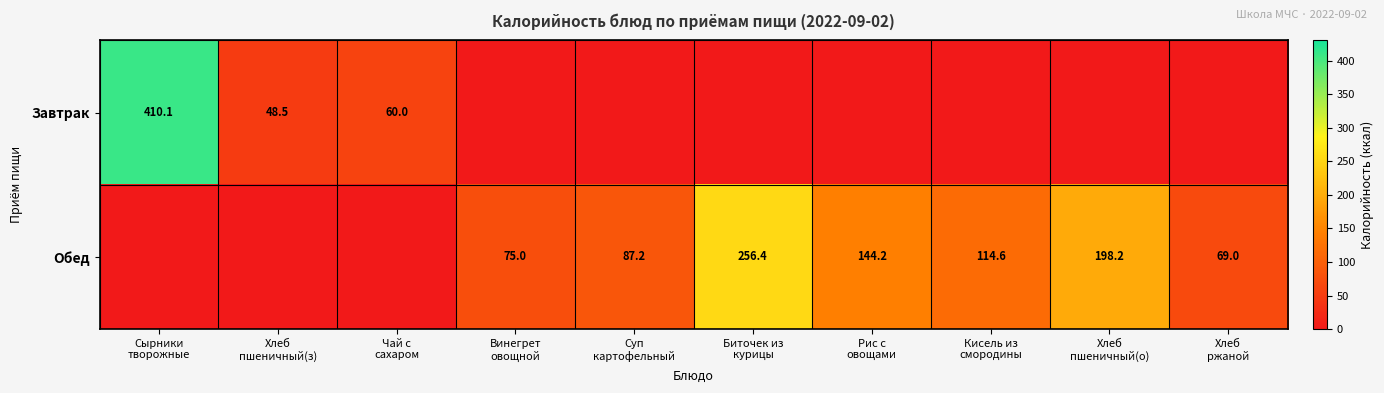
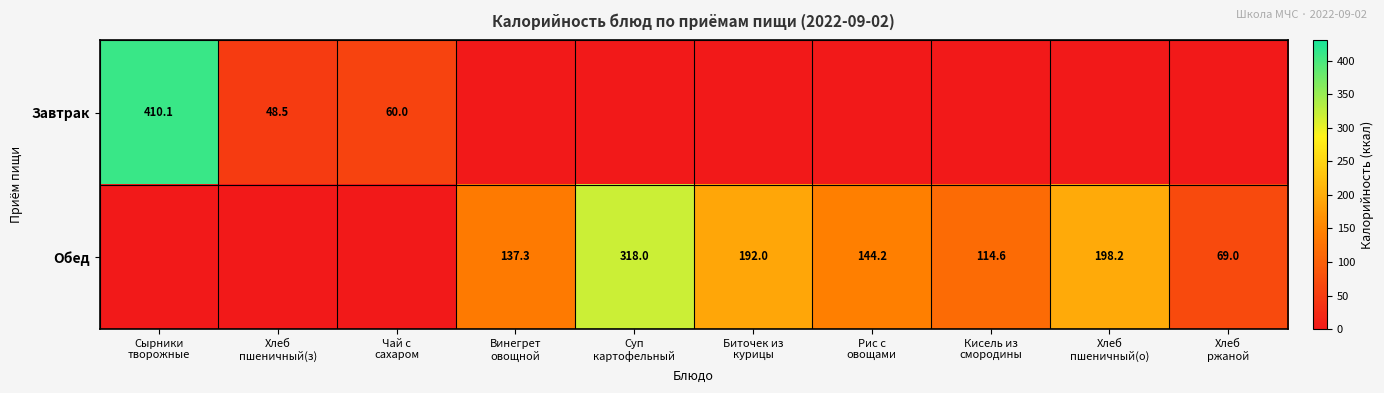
  {
    "Завтрак": {
      "Сырники творожные": 410.1,
      "Хлеб пшеничный(з)": 48.5,
      "Чай с сахаром": 60.0
    },
    "Обед": {
-     "Винегрет овощной": 75.0,
-     "Суп картофельный": 87.2,
-     "Биточек из курицы": 256.4,
+     "Винегрет овощной": 137.3,
+     "Суп картофельный": 318.0,
+     "Биточек из курицы": 192.0,
      "Рис с овощами": 144.2,
      "Кисель из смородины": 114.6,
      "Хлеб пшеничный(о)": 198.2,
      "Хлеб ржаной": 69.0
    }
  }
